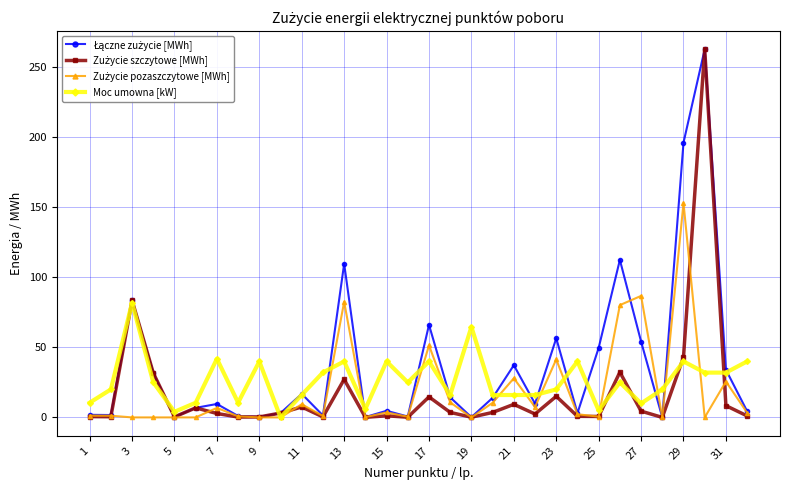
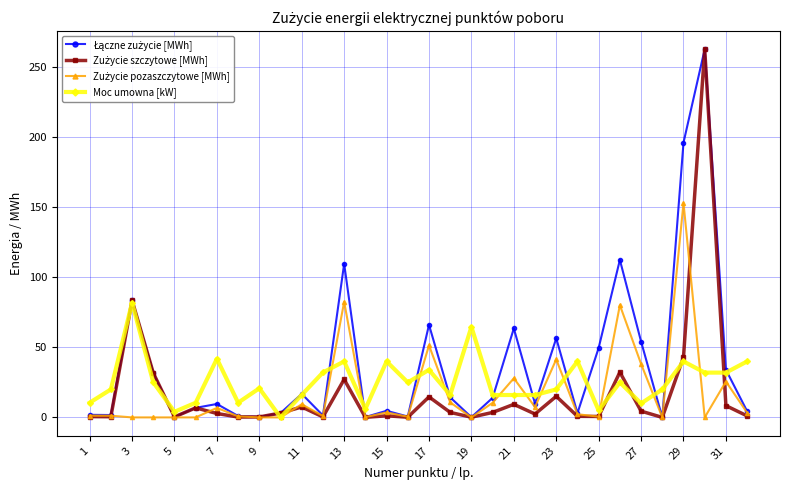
  {
    "Łączne zużycie [MWh]": {
      "7": 10,
      "13": 110,
      "17": 66,
-     "21": 37,
+     "21": 64,
      "23": 57,
      "25": 50,
      "27": 54,
      "29": 196,
      "31": 34
    },
    "Zużycie szczytowe [MWh]": {
      "7": 3,
      "11": 7,
      "13": 27,
      "15": 1,
      "17": 15,
      "21": 9,
      "23": 15,
      "27": 4,
      "29": 43,
      "31": 8
    },
    "Zużycie pozaszczytowe [MWh]": {
      "3": 0,
      "7": 7,
      "11": 9,
      "13": 83,
      "17": 51,
      "21": 28,
      "23": 41,
-     "27": 87,
+     "27": 38,
      "29": 153,
      "31": 26
    },
    "Moc umowna [kW]": {
      "1": 11,
      "5": 4,
      "7": 42,
-     "9": 40,
+     "9": 21,
      "13": 40,
      "15": 40,
-     "17": 40,
+     "17": 34,
      "19": 65,
      "21": 16,
      "23": 20,
      "25": 5,
      "27": 10,
      "29": 40,
      "31": 32
    }
  }
